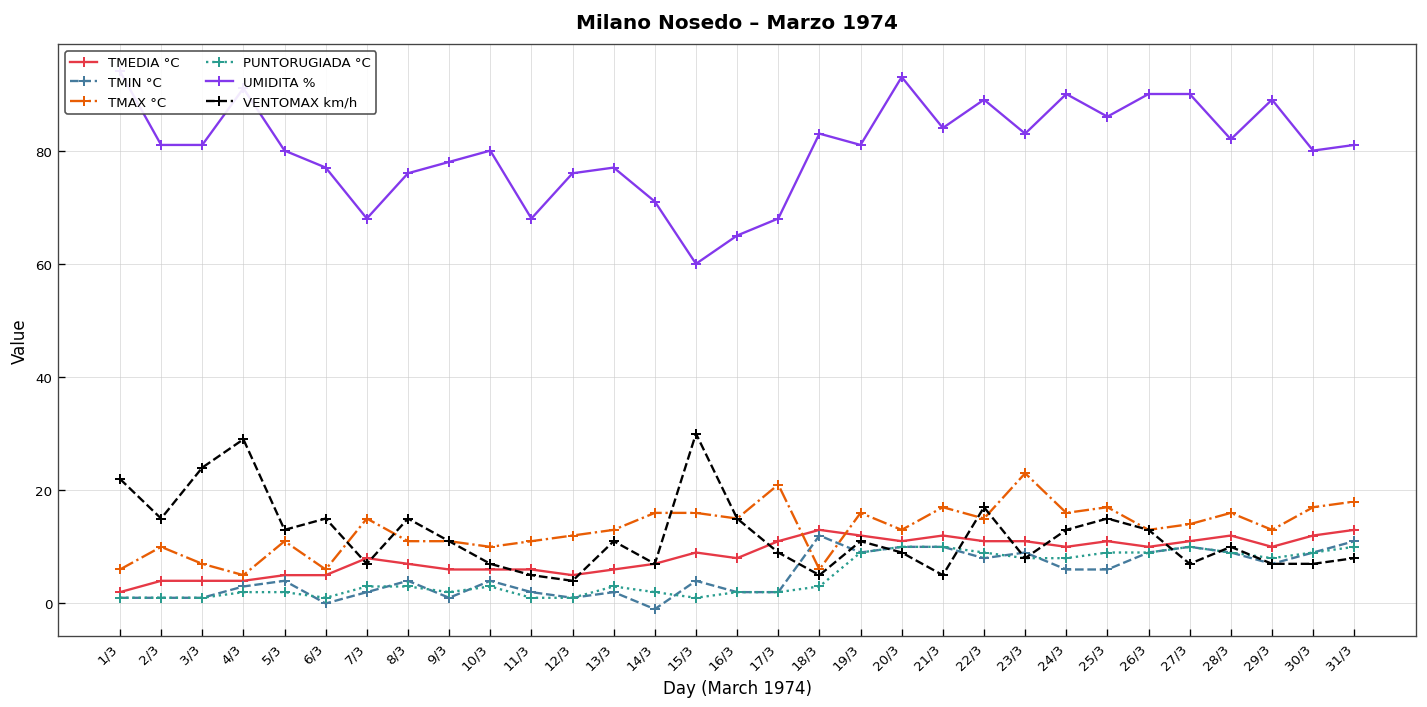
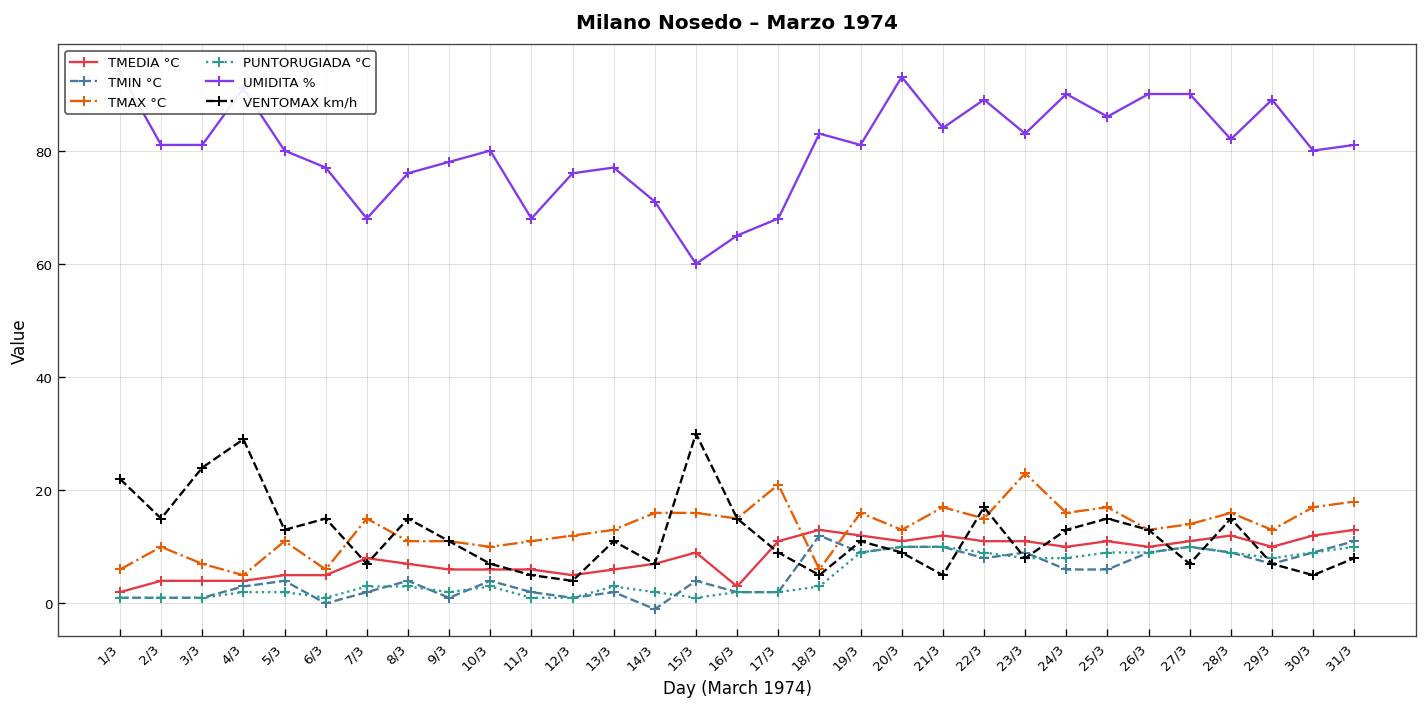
  {
    "TMEDIA °C": {
      "1/3": 2,
      "2/3": 4,
      "3/3": 4,
      "4/3": 4,
      "5/3": 5,
      "6/3": 5,
      "7/3": 8,
      "8/3": 7,
      "9/3": 6,
      "10/3": 6,
      "11/3": 6,
      "12/3": 5,
      "13/3": 6,
      "15/3": 9,
-     "16/3": 8,
+     "16/3": 3,
      "17/3": 11,
      "18/3": 13,
      "19/3": 12,
      "20/3": 11,
      "21/3": 12,
      "22/3": 11,
      "23/3": 11,
      "24/3": 10,
      "25/3": 11,
      "26/3": 10,
      "27/3": 11,
      "28/3": 12,
      "29/3": 10,
      "30/3": 12,
      "31/3": 13
    },
    "TMAX °C": {
      "1/3": 6,
      "2/3": 10,
      "3/3": 7,
      "4/3": 5,
      "5/3": 11,
      "6/3": 6,
      "7/3": 15,
      "8/3": 11,
      "10/3": 10,
      "11/3": 11,
      "12/3": 12,
      "13/3": 13,
      "14/3": 16,
      "15/3": 16,
      "17/3": 21,
      "18/3": 6,
      "19/3": 16,
      "20/3": 13,
      "21/3": 17,
      "22/3": 15,
      "23/3": 23,
      "24/3": 16,
      "25/3": 17,
      "27/3": 14,
      "28/3": 16,
      "29/3": 13,
      "30/3": 17,
      "31/3": 18
    },
    "UMIDITA %": {
      "2/3": 81,
      "3/3": 81,
      "5/3": 80,
      "6/3": 77,
      "7/3": 68,
      "8/3": 76,
      "9/3": 78,
      "10/3": 80,
      "11/3": 68,
      "12/3": 76,
      "13/3": 77,
      "14/3": 71,
      "15/3": 60,
      "16/3": 65,
      "17/3": 68,
      "18/3": 83,
      "19/3": 81,
      "20/3": 93,
      "21/3": 84,
      "22/3": 89,
      "23/3": 83,
      "24/3": 90,
      "25/3": 86,
      "26/3": 90,
      "27/3": 90,
      "28/3": 82,
      "29/3": 89,
      "30/3": 80,
      "31/3": 81
    },
    "VENTOMAX km/h": {
      "1/3": 22,
      "2/3": 15,
      "3/3": 24,
      "4/3": 29,
      "5/3": 13,
      "6/3": 15,
      "7/3": 7,
      "8/3": 15,
      "10/3": 7,
      "11/3": 5,
      "12/3": 4,
      "13/3": 11,
      "15/3": 30,
      "17/3": 9,
      "18/3": 5,
      "19/3": 11,
      "20/3": 9,
      "21/3": 5,
      "22/3": 17,
      "24/3": 13,
      "25/3": 15,
      "27/3": 7,
-     "28/3": 10,
-     "30/3": 7,
+     "28/3": 15,
+     "30/3": 5,
      "31/3": 8
    }
  }
